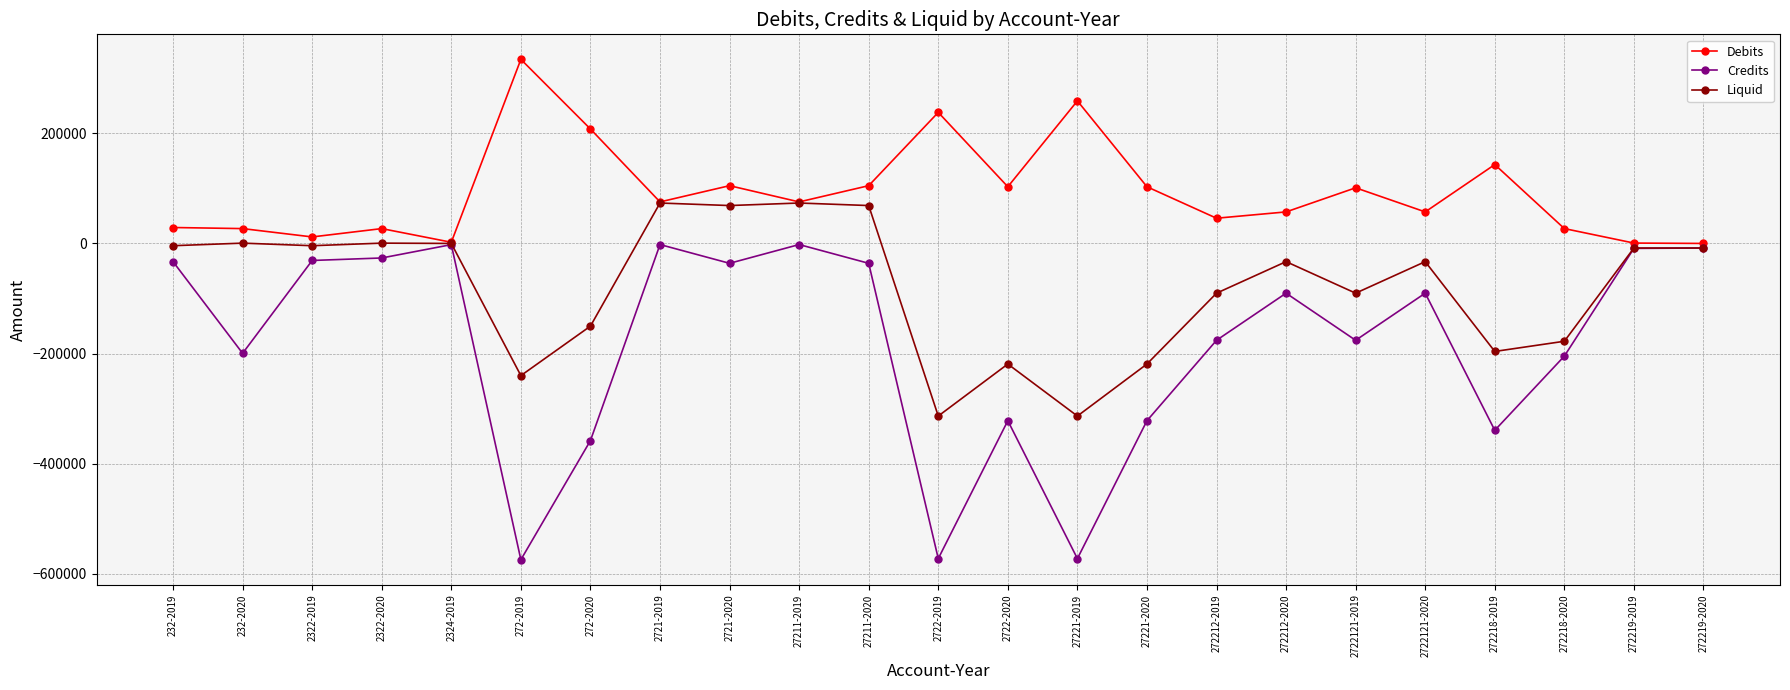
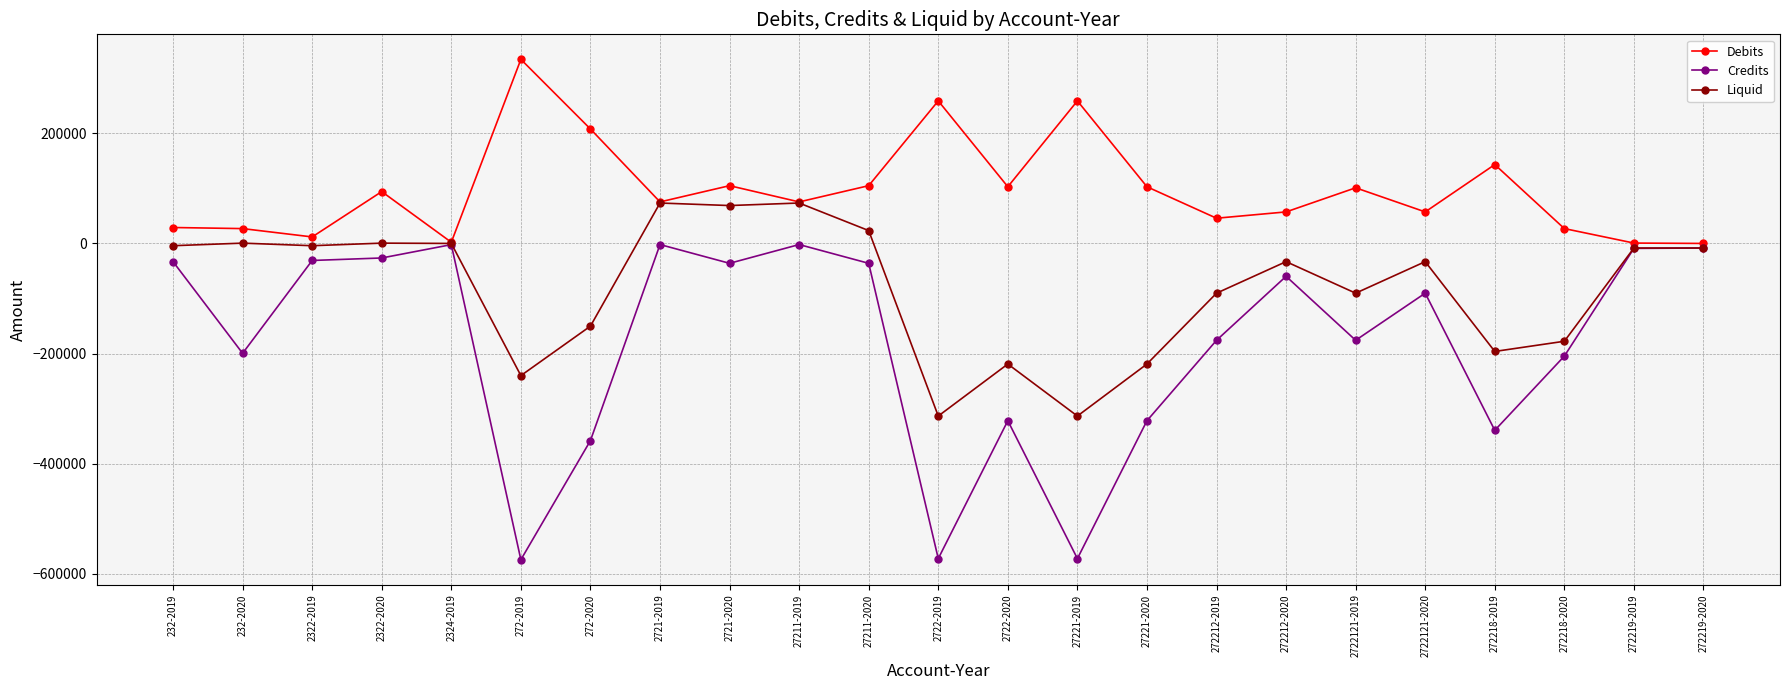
  {
    "Debits": {
      "232-2019": 30000,
      "232-2020": 30000,
      "2322-2019": 10000,
-     "2322-2020": 30000,
+     "2322-2020": 90000,
      "272-2019": 330000,
      "272-2020": 210000,
      "2721-2020": 100000,
      "27211-2020": 100000,
-     "2722-2019": 240000,
+     "2722-2019": 260000,
      "2722-2020": 100000,
      "27221-2019": 260000,
      "27221-2020": 100000,
      "272212-2019": 50000,
      "272212-2020": 60000,
      "2722121-2019": 100000,
      "2722121-2020": 60000,
      "272218-2019": 140000,
      "272218-2020": 30000,
      "272219-2019": 0,
      "272219-2020": 0
    },
    "Credits": {
      "232-2019": -30000,
      "232-2020": -200000,
      "2322-2019": -30000,
      "2322-2020": -30000,
      "272-2019": -570000,
      "272-2020": -360000,
      "2721-2019": 0,
      "2721-2020": -40000,
      "27211-2019": 0,
      "27211-2020": -40000,
      "2722-2019": -570000,
      "2722-2020": -320000,
      "27221-2019": -570000,
      "27221-2020": -320000,
      "272212-2019": -180000,
-     "272212-2020": -90000,
+     "272212-2020": -60000,
      "2722121-2019": -180000,
      "2722121-2020": -90000,
      "272218-2019": -340000,
      "272218-2020": -200000
    },
    "Liquid": {
      "232-2019": 0,
      "232-2020": 0,
      "2322-2019": 0,
      "2322-2020": 0,
      "272-2019": -240000,
      "272-2020": -150000,
      "2721-2020": 70000,
-     "27211-2020": 70000,
+     "27211-2020": 20000,
      "2722-2019": -310000,
      "2722-2020": -220000,
      "27221-2019": -310000,
      "27221-2020": -220000,
      "272212-2019": -90000,
      "272212-2020": -30000,
      "2722121-2019": -90000,
      "2722121-2020": -30000,
      "272218-2019": -200000,
      "272218-2020": -180000
    }
  }
